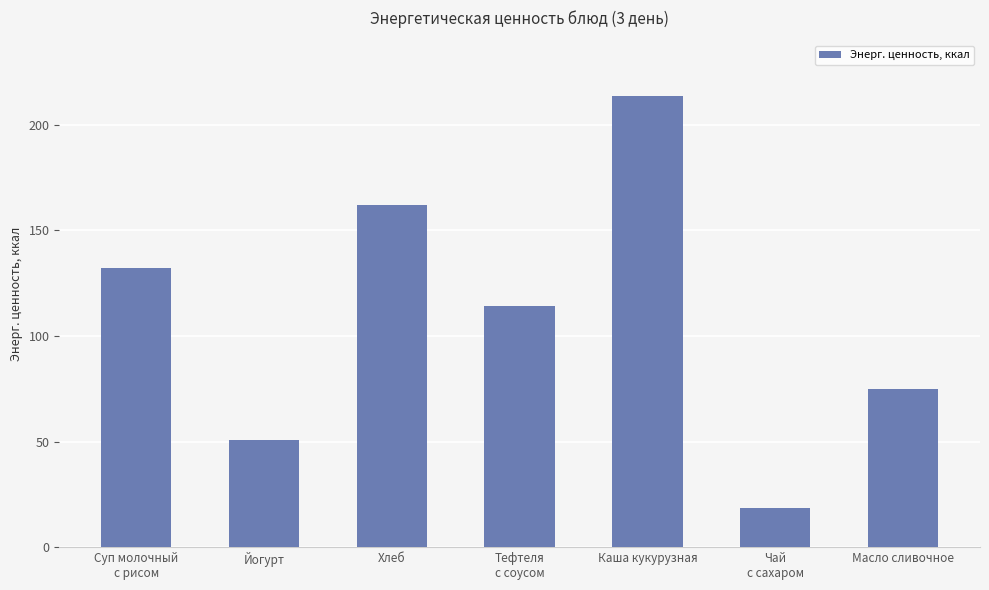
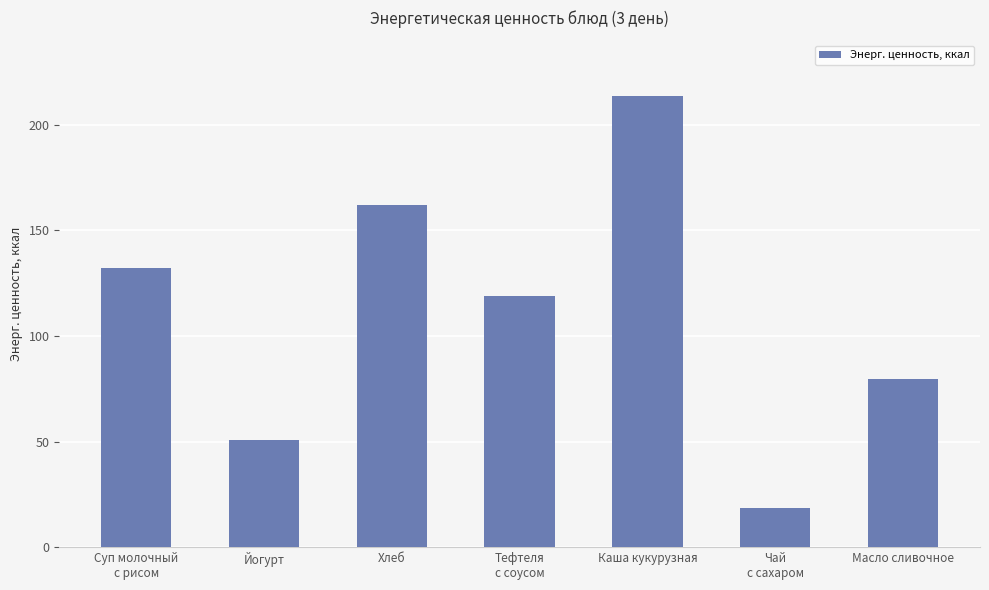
  {
    "Суп молочный с рисом": 132,
    "Йогурт": 51,
    "Хлеб": 162,
-   "Тефтеля с соусом": 114,
+   "Тефтеля с соусом": 119,
    "Каша кукурузная": 214,
    "Чай с сахаром": 18,
-   "Масло сливочное": 75
+   "Масло сливочное": 80
  }
